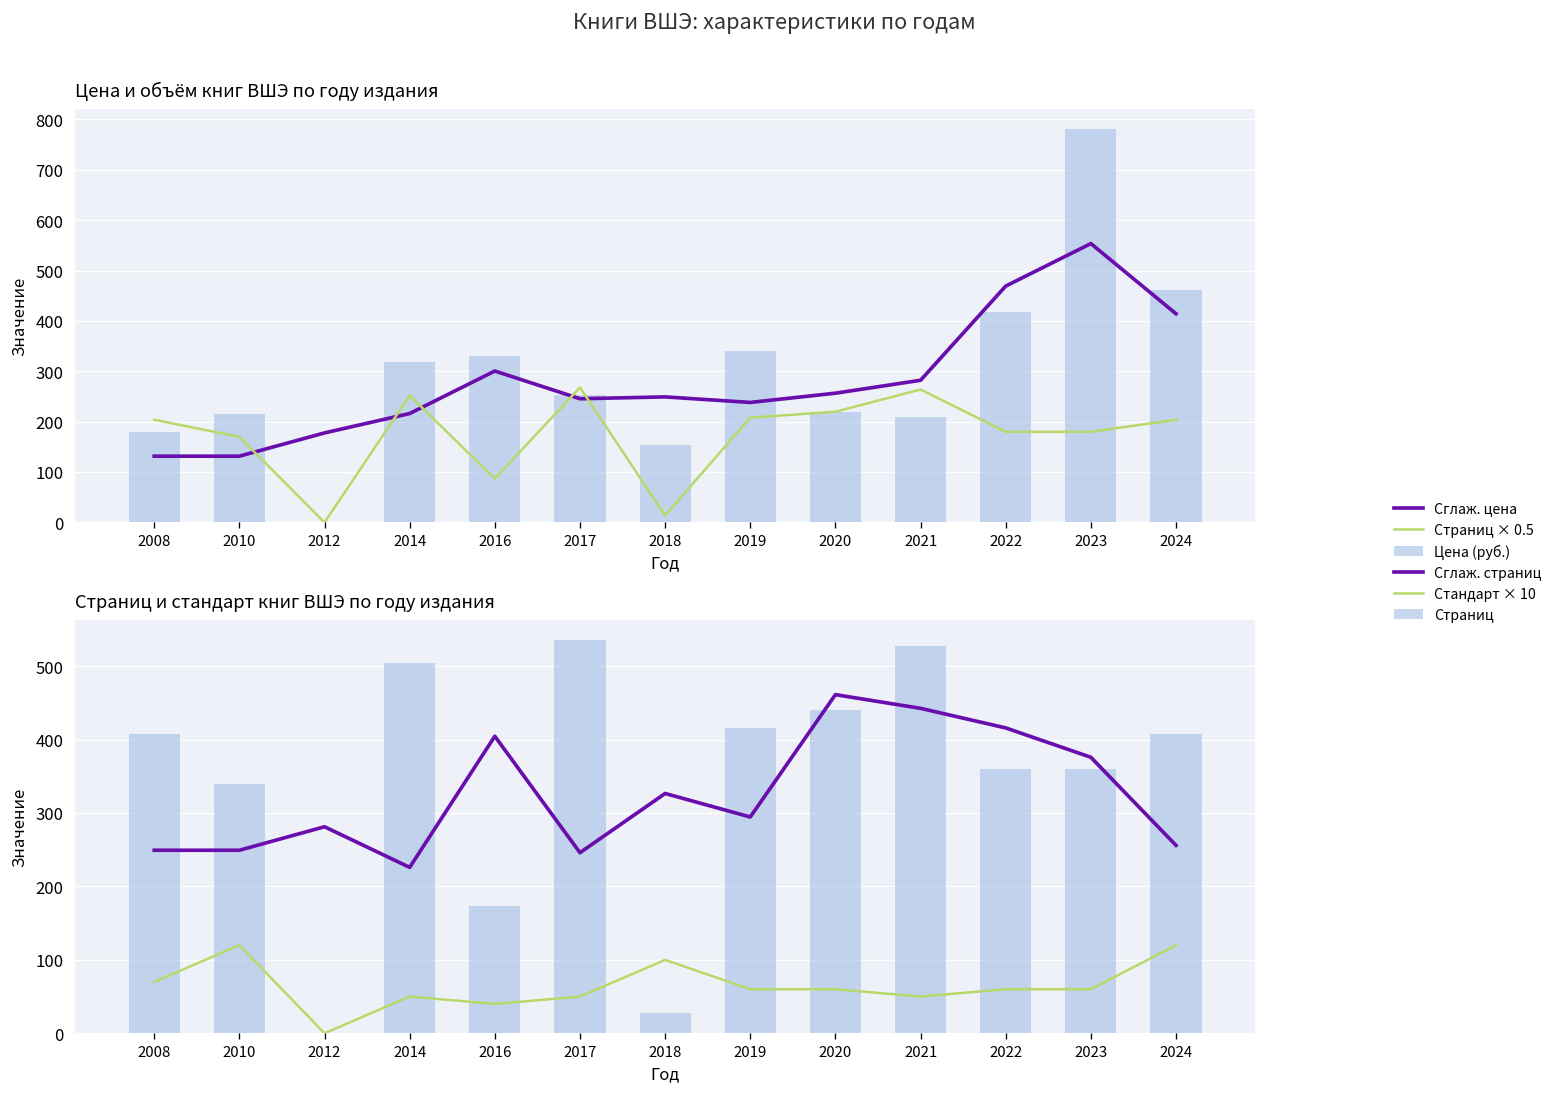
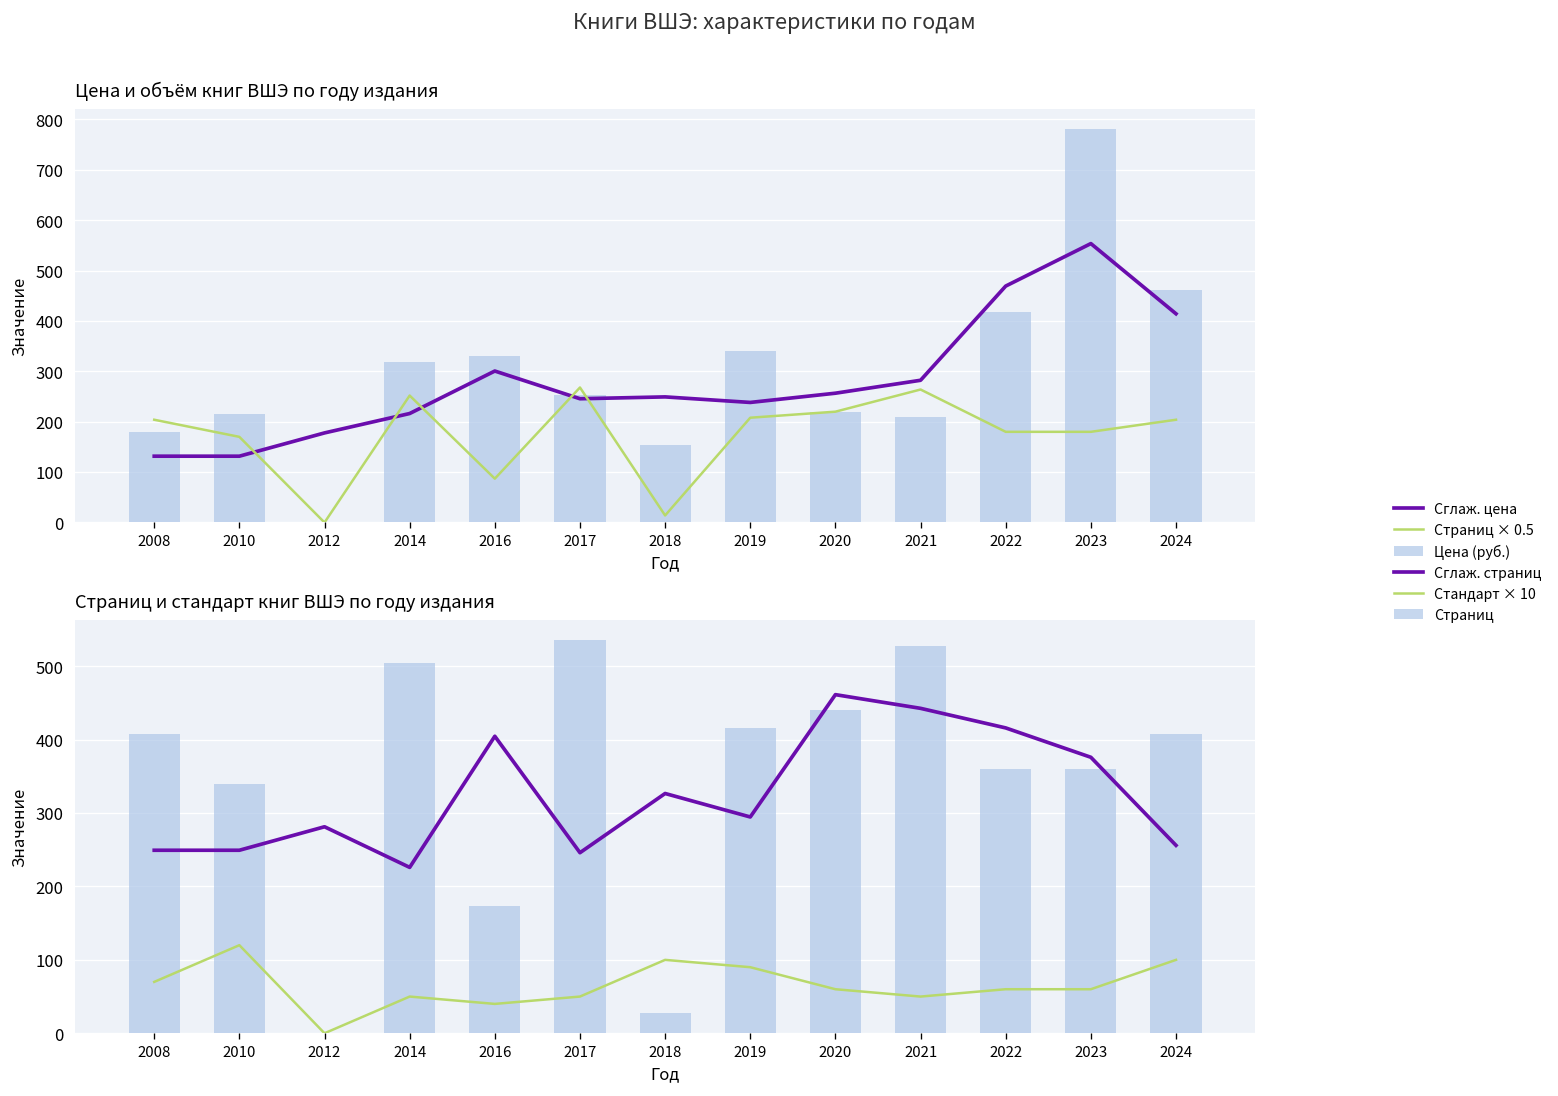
  {
    "Цена и объём книг ВШЭ по году издания": {
      "Сглаж. цена": {
        "2008": 130,
        "2010": 130,
        "2012": 180,
        "2014": 220,
        "2016": 300,
        "2017": 250,
        "2018": 250,
        "2019": 240,
        "2020": 260,
        "2021": 280,
        "2022": 470,
        "2023": 550,
        "2024": 410
      },
      "Цена (руб.)": {
        "2008": 180,
        "2010": 210,
        "2012": 0,
        "2014": 320,
        "2016": 330,
        "2017": 250,
        "2018": 150,
        "2019": 340,
        "2020": 220,
        "2021": 210,
        "2022": 420,
        "2023": 780,
        "2024": 460
      },
      "Страниц × 0.5": {
        "2008": 200,
        "2010": 170,
        "2012": 0,
        "2014": 250,
        "2016": 90,
        "2017": 270,
        "2018": 10,
        "2019": 210,
        "2020": 220,
        "2021": 260,
        "2022": 180,
        "2023": 180,
        "2024": 200
      }
    },
    "Страниц и стандарт книг ВШЭ по году издания": {
      "Сглаж. страниц": {
        "2008": 250,
        "2010": 250,
        "2012": 280,
        "2014": 230,
        "2016": 400,
        "2017": 250,
        "2018": 330,
        "2019": 290,
        "2020": 460,
        "2021": 440,
        "2022": 420,
        "2023": 380,
        "2024": 260
      },
      "Страниц": {
        "2008": 410,
        "2010": 340,
        "2012": 0,
        "2014": 500,
        "2016": 170,
        "2017": 540,
        "2018": 30,
        "2019": 420,
        "2020": 440,
        "2021": 530,
        "2022": 360,
        "2023": 360,
        "2024": 410
      },
      "Стандарт × 10": {
        "2008": 70,
        "2010": 120,
        "2012": 0,
        "2014": 50,
        "2016": 40,
        "2017": 50,
        "2018": 100,
-       "2019": 60,
+       "2019": 90,
        "2020": 60,
        "2021": 50,
        "2022": 60,
        "2023": 60,
-       "2024": 120
+       "2024": 100
      }
    }
  }
